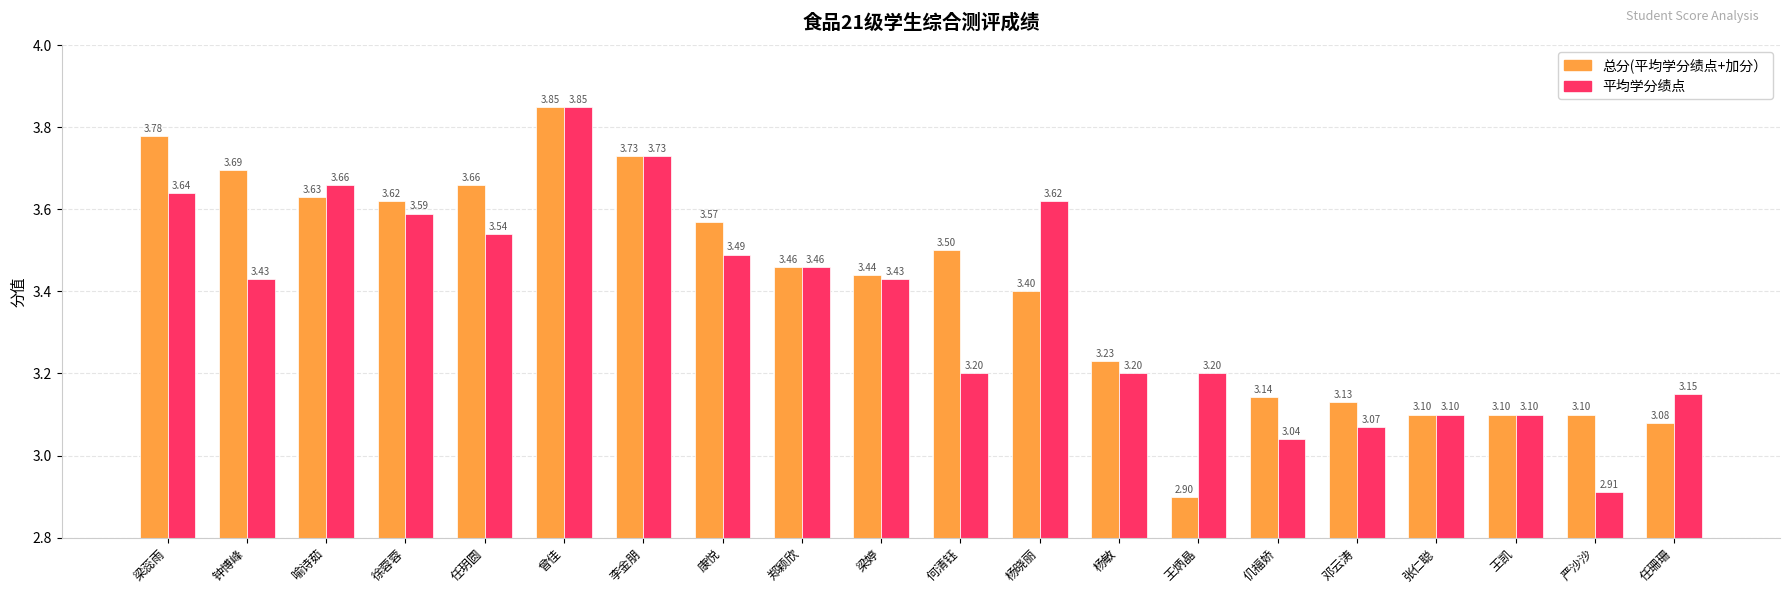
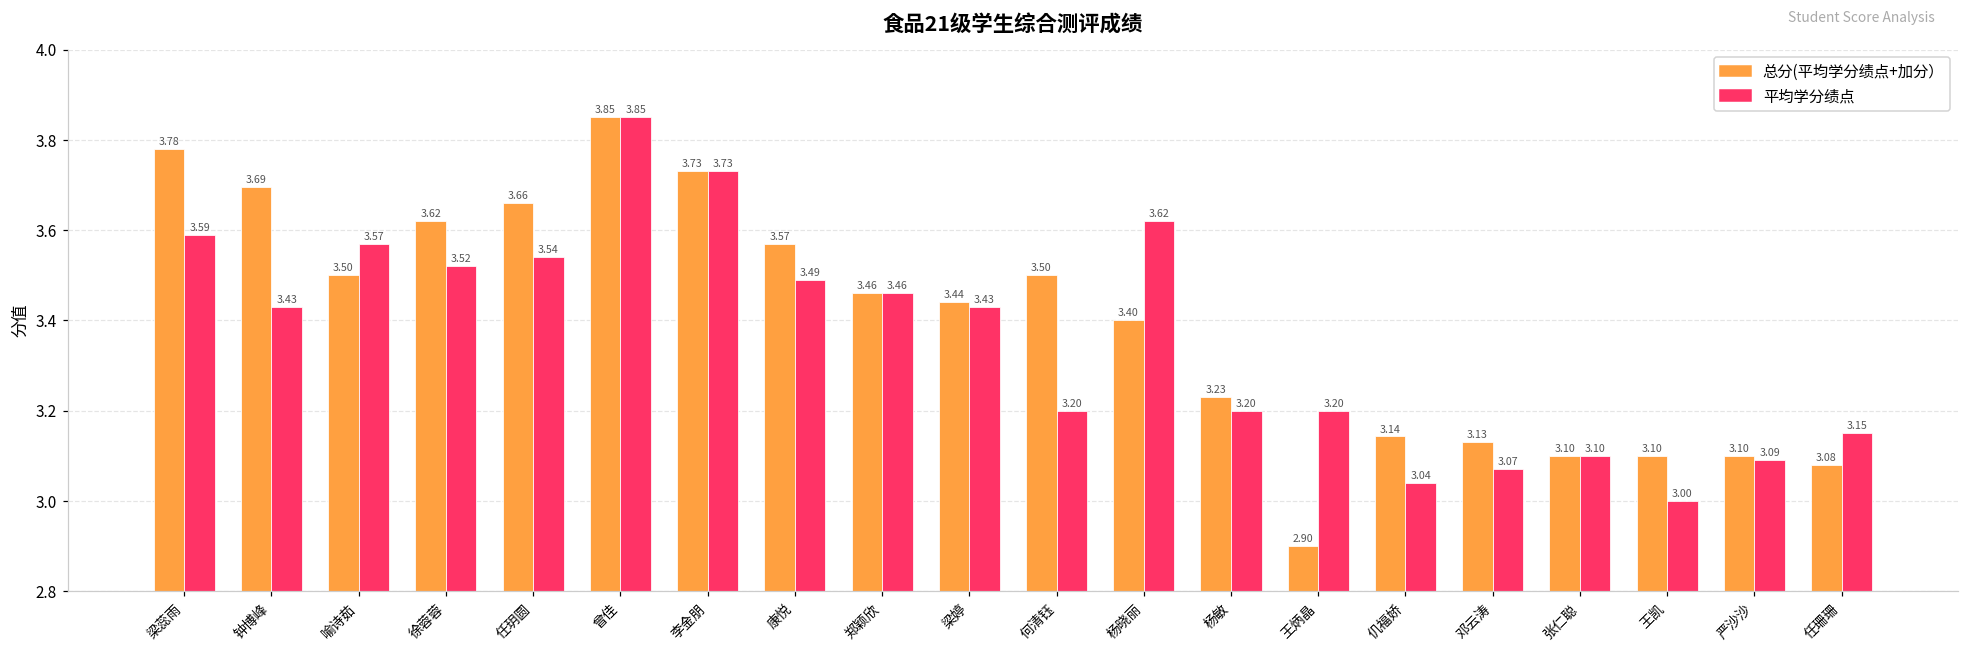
  {
    "总分(平均学分绩点+加分）": {
      "梁蕊雨": 3.78,
      "钟博峰": 3.69,
-     "喻诗茹": 3.63,
+     "喻诗茹": 3.50,
      "徐蓉蓉": 3.62,
      "任玥圆": 3.66,
      "曾佳": 3.85,
      "李金朋": 3.73,
      "康悦": 3.57,
      "郑颖欣": 3.46,
      "梁婷": 3.44,
      "何清钰": 3.50,
      "杨晓丽": 3.40,
      "杨敏": 3.23,
      "王炳晶": 2.90,
      "仉福娇": 3.14,
      "邓云涛": 3.13,
      "张仁聪": 3.10,
      "王凯": 3.10,
      "严沙沙": 3.10,
      "任珊珊": 3.08
    },
    "平均学分绩点": {
-     "梁蕊雨": 3.64,
+     "梁蕊雨": 3.59,
      "钟博峰": 3.43,
-     "喻诗茹": 3.66,
-     "徐蓉蓉": 3.59,
+     "喻诗茹": 3.57,
+     "徐蓉蓉": 3.52,
      "任玥圆": 3.54,
      "曾佳": 3.85,
      "李金朋": 3.73,
      "康悦": 3.49,
      "郑颖欣": 3.46,
      "梁婷": 3.43,
      "何清钰": 3.20,
      "杨晓丽": 3.62,
      "杨敏": 3.20,
      "王炳晶": 3.20,
      "仉福娇": 3.04,
      "邓云涛": 3.07,
      "张仁聪": 3.10,
-     "王凯": 3.10,
-     "严沙沙": 2.91,
+     "王凯": 3.00,
+     "严沙沙": 3.09,
      "任珊珊": 3.15
    }
  }
